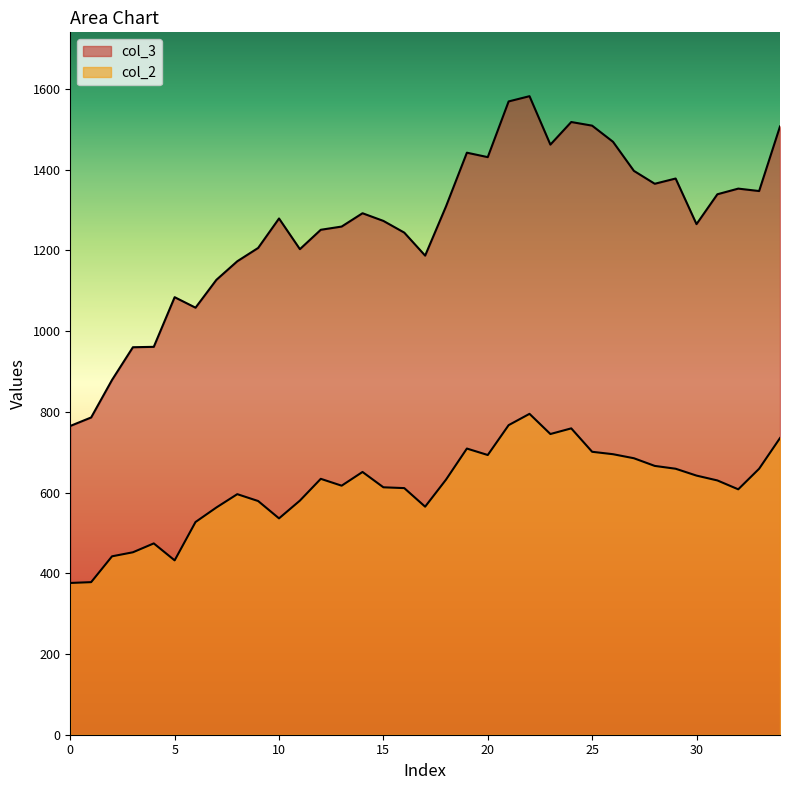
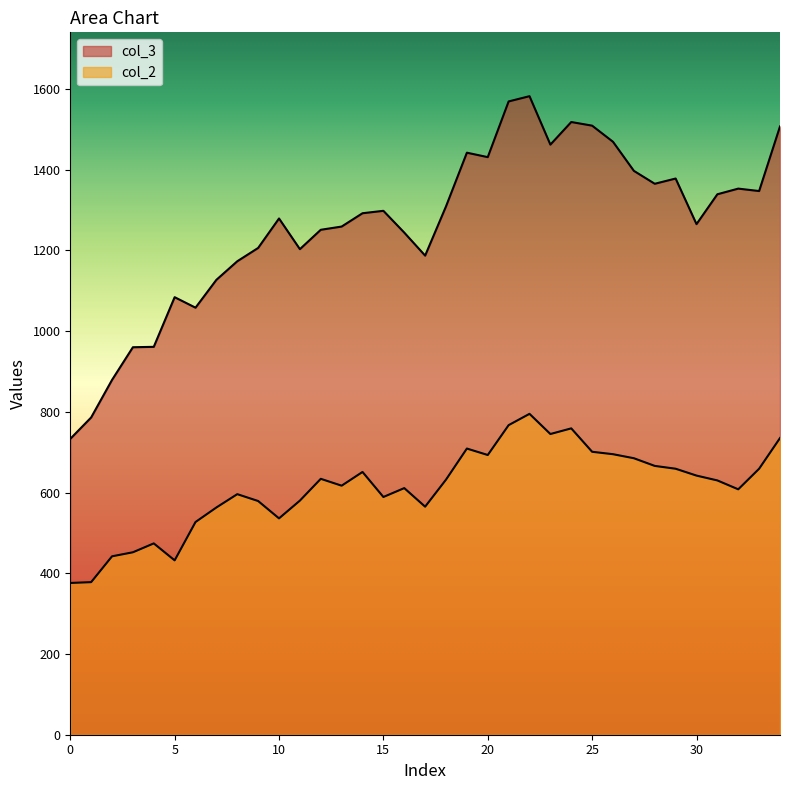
  {
    "col_3": {
-     "0": 770,
+     "0": 730,
      "5": 1080,
      "10": 1280,
-     "15": 1270,
+     "15": 1300,
      "20": 1430,
      "25": 1510,
      "30": 1270
    },
    "col_2": {
      "0": 380,
      "5": 430,
      "10": 540,
-     "15": 610,
+     "15": 590,
      "20": 690,
      "25": 700,
      "30": 640
    }
  }
